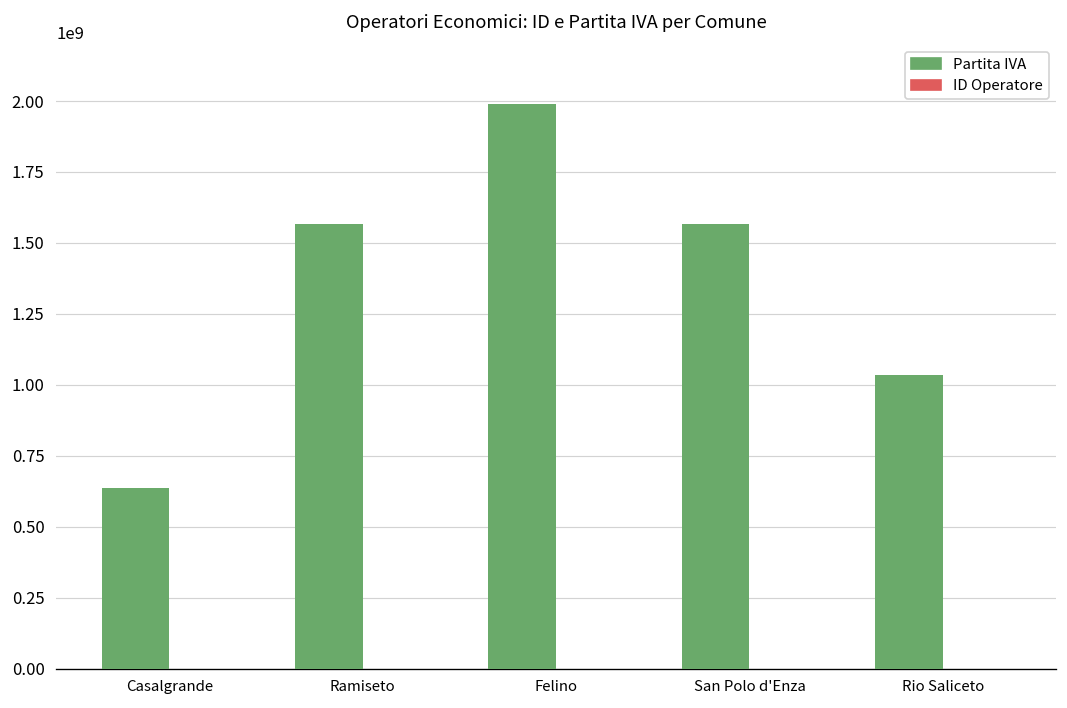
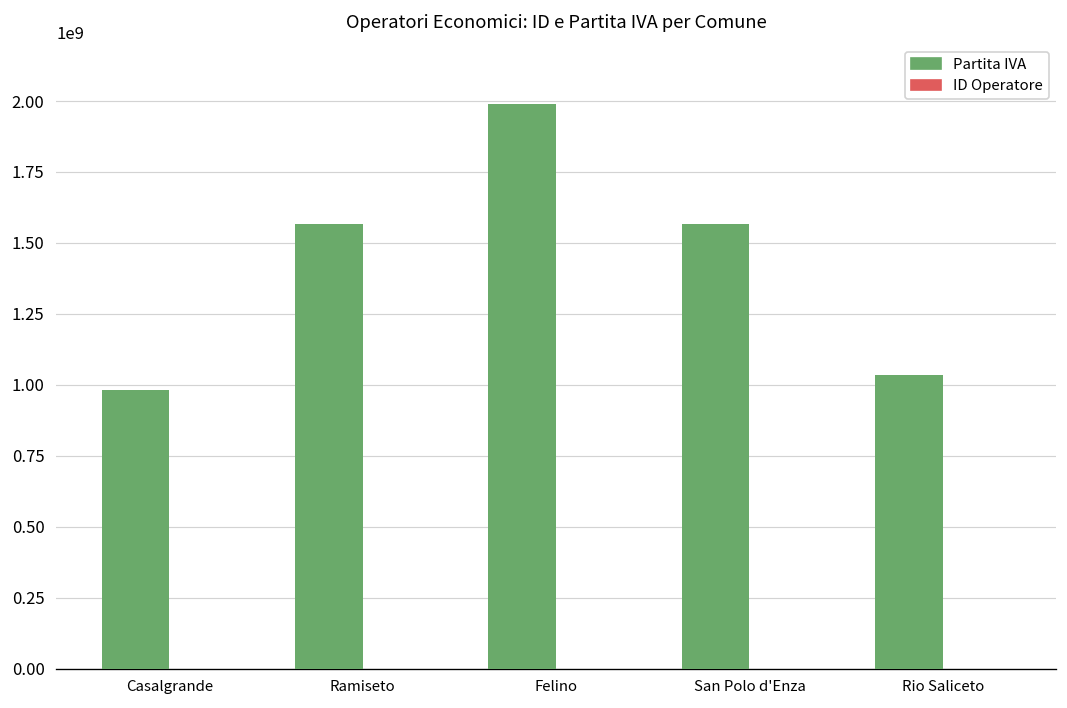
  {
    "Partita IVA": {
-     "Casalgrande": 640000000,
+     "Casalgrande": 980000000,
      "Ramiseto": 1570000000,
      "Felino": 1990000000,
      "San Polo d'Enza": 1570000000,
      "Rio Saliceto": 1030000000
    }
  }
